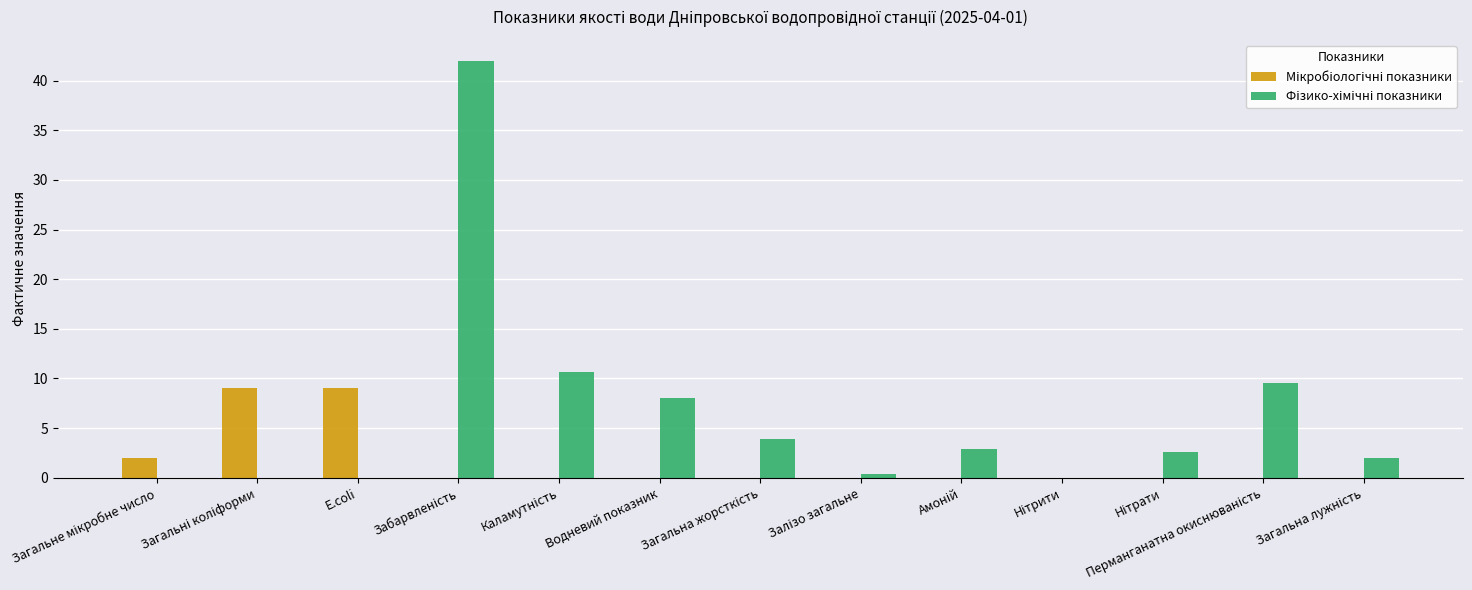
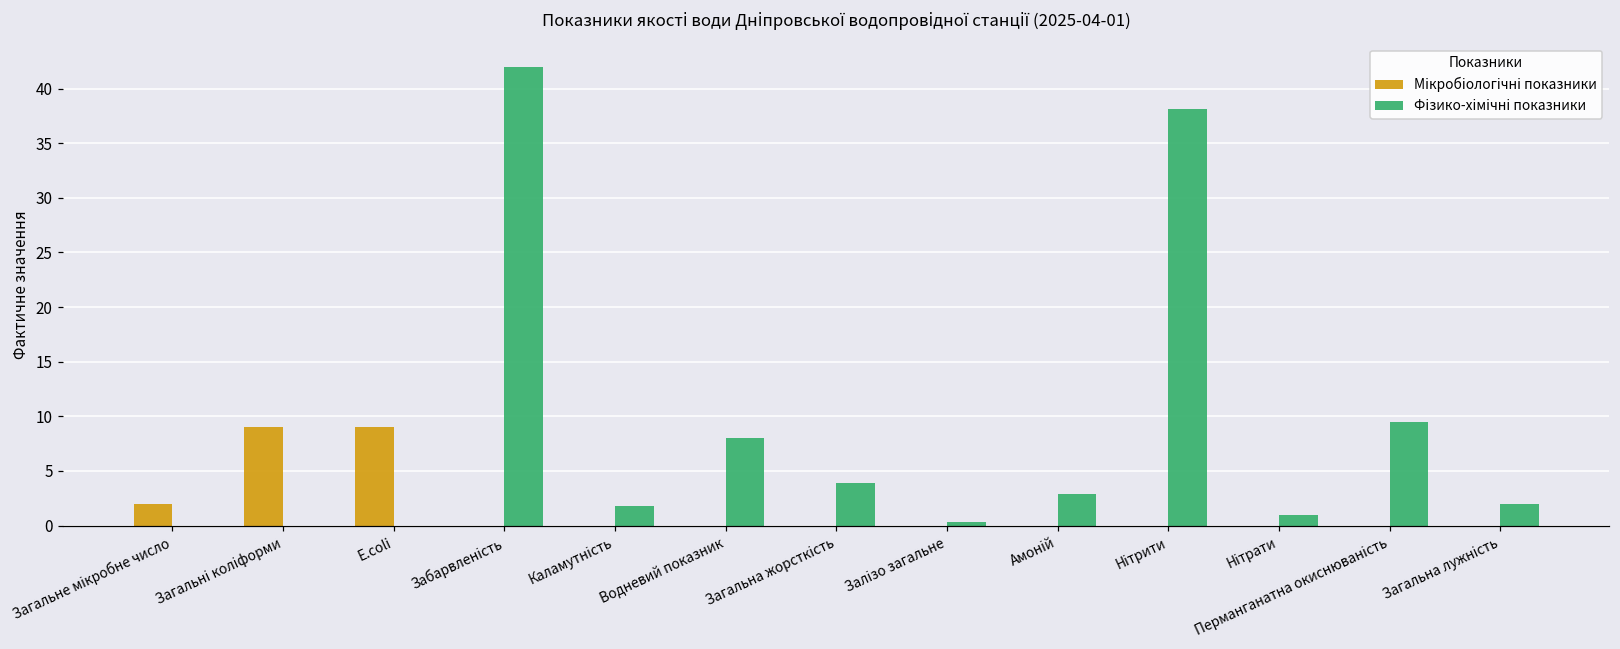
  {
    "Мікробіологічні показники": {
      "Загальне мікробне число": 2,
      "Загальні коліформи": 9,
      "E.coli": 9,
      "Забарвленість": 0,
      "Каламутність": 0,
      "Водневий показник": 0,
      "Загальна жорсткість": 0,
      "Залізо загальне": 0,
      "Амоній": 0,
      "Нітрити": 0,
      "Нітрати": 0,
      "Перманганатна окиснюваність": 0,
      "Загальна лужність": 0
    },
    "Фізико-хімічні показники": {
      "Загальне мікробне число": 0,
      "Загальні коліформи": 0,
      "E.coli": 0,
      "Забарвленість": 42,
-     "Каламутність": 11,
+     "Каламутність": 2,
      "Водневий показник": 8,
      "Загальна жорсткість": 4,
      "Залізо загальне": 0,
      "Амоній": 3,
-     "Нітрити": 0,
-     "Нітрати": 3,
+     "Нітрити": 38,
+     "Нітрати": 1,
      "Перманганатна окиснюваність": 10,
      "Загальна лужність": 2
    }
  }
